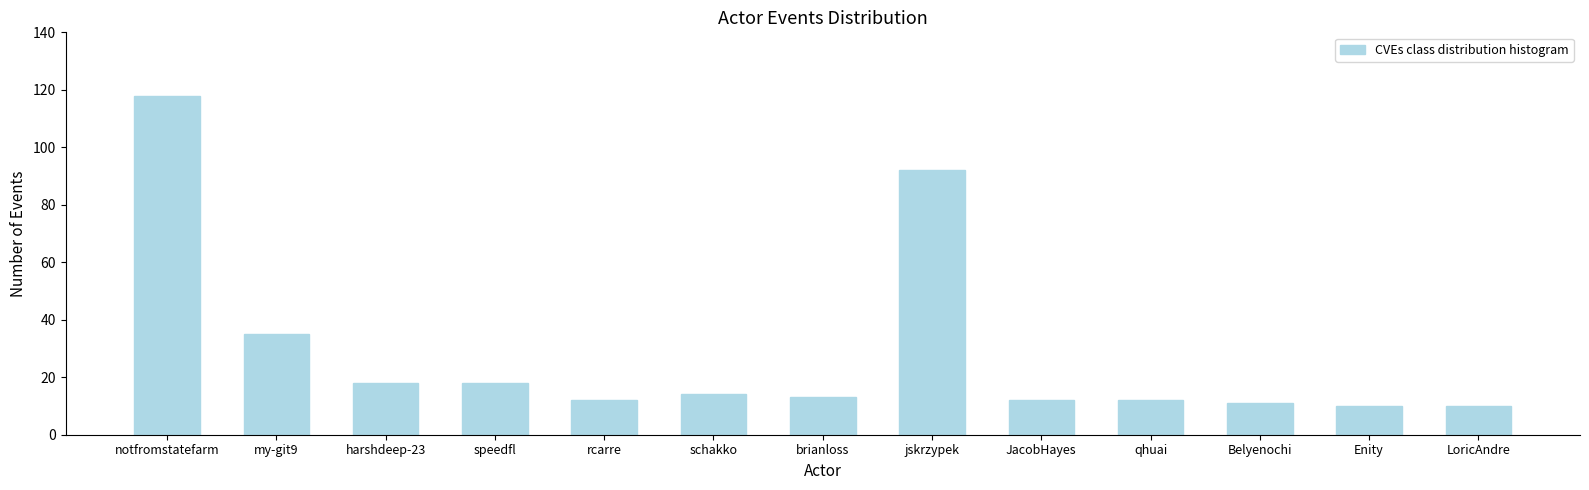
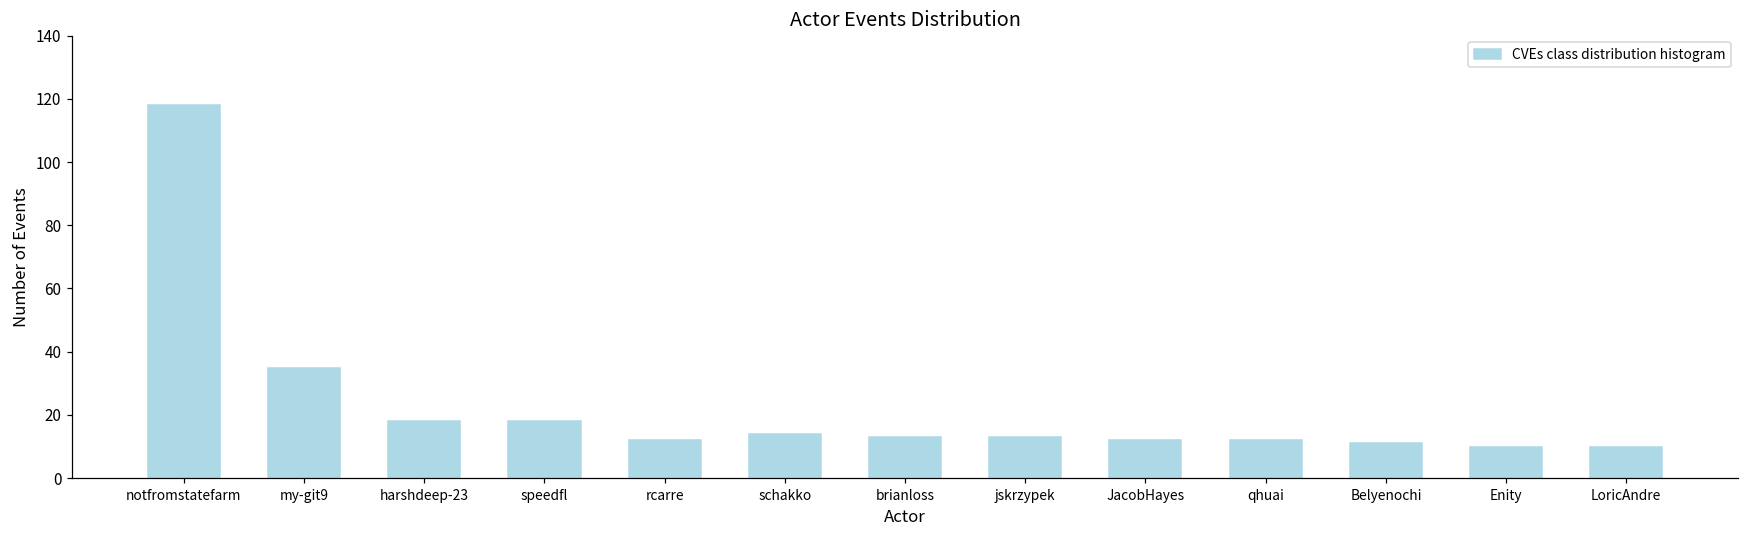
  {
    "notfromstatefarm": 118,
    "my-git9": 35,
    "harshdeep-23": 18,
    "speedfl": 18,
    "rcarre": 12,
    "schakko": 14,
    "brianloss": 13,
-   "jskrzypek": 92,
+   "jskrzypek": 13,
    "JacobHayes": 12,
    "qhuai": 12,
    "Belyenochi": 11,
    "Enity": 10,
    "LoricAndre": 10
  }
